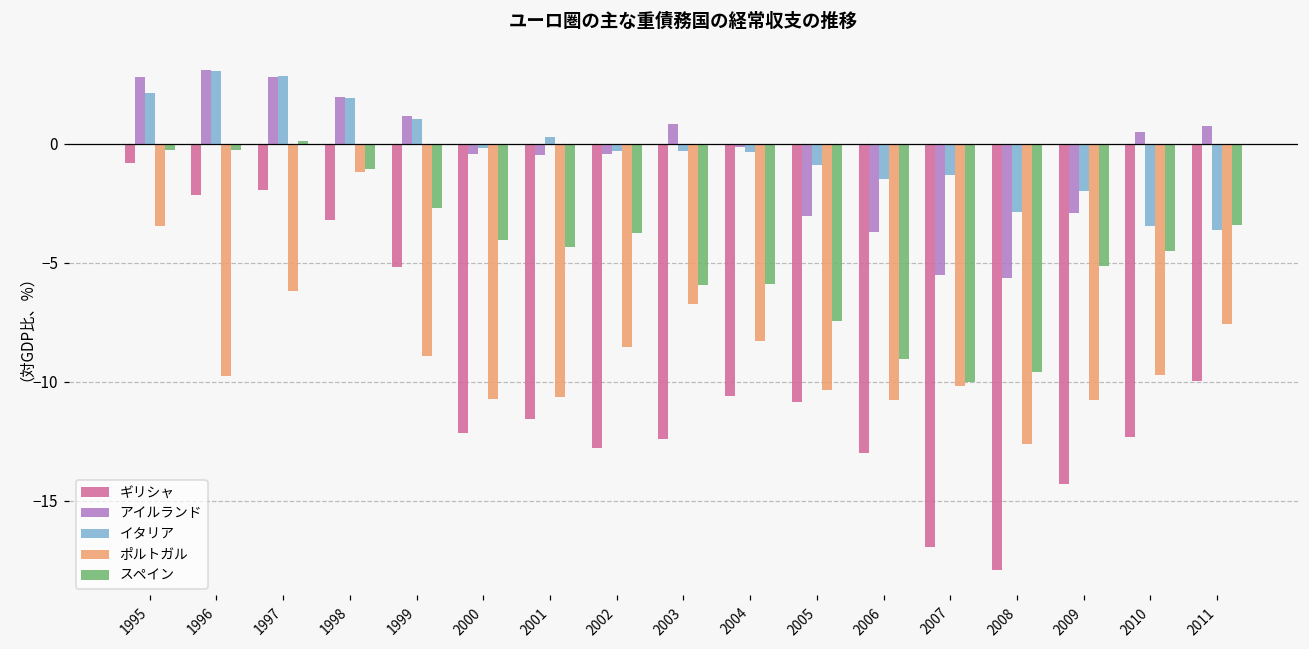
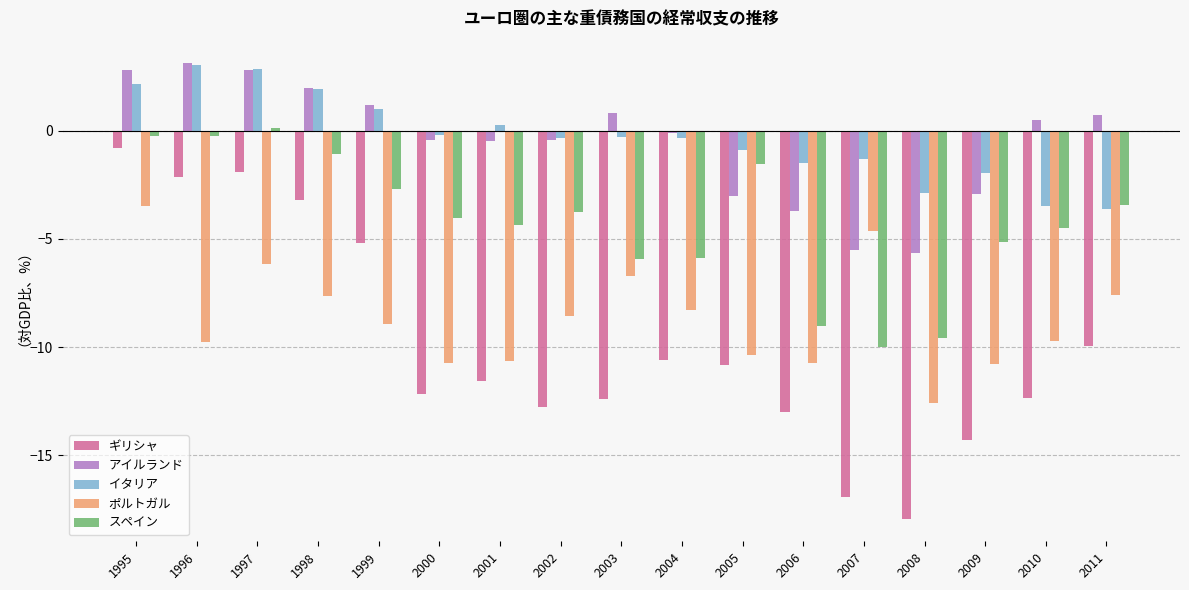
  {
    "イタリア": {
      "1995": 2.1,
      "1996": 3.1,
      "1997": 2.9,
      "1998": 1.9,
      "1999": 1.0,
      "2000": -0.2,
      "2001": 0.3,
      "2002": -0.3,
      "2003": -0.3,
      "2004": -0.4,
      "2005": -0.9,
      "2006": -1.5,
      "2007": -1.3,
      "2008": -2.9,
      "2009": -2.0,
      "2010": -3.5,
      "2011": -3.6
    },
    "ポルトガル": {
      "1995": -3.5,
      "1996": -9.8,
      "1997": -6.2,
-     "1998": -1.2,
+     "1998": -7.6,
      "1999": -8.9,
      "2000": -10.7,
      "2001": -10.6,
      "2002": -8.5,
      "2003": -6.7,
      "2004": -8.3,
      "2005": -10.4,
      "2006": -10.8,
-     "2007": -10.2,
+     "2007": -4.6,
      "2008": -12.6,
      "2009": -10.8,
      "2010": -9.7,
      "2011": -7.6
    },
    "スペイン": {
      "1995": -0.2,
      "1996": -0.2,
      "1997": 0.1,
      "1998": -1.1,
      "1999": -2.7,
      "2000": -4.0,
      "2001": -4.3,
      "2002": -3.8,
      "2003": -5.9,
      "2004": -5.9,
-     "2005": -7.5,
+     "2005": -1.5,
      "2006": -9.0,
      "2007": -10.0,
      "2008": -9.6,
      "2009": -5.1,
      "2010": -4.5,
      "2011": -3.4
    }
  }
